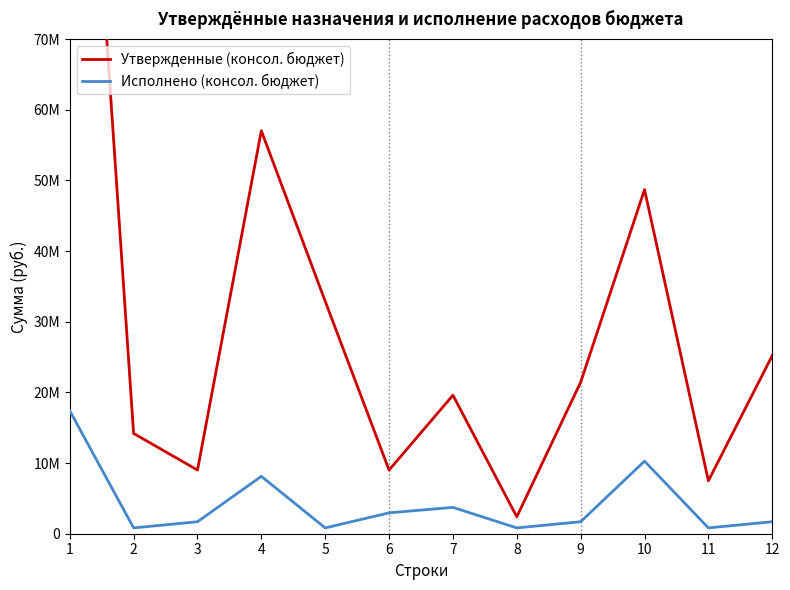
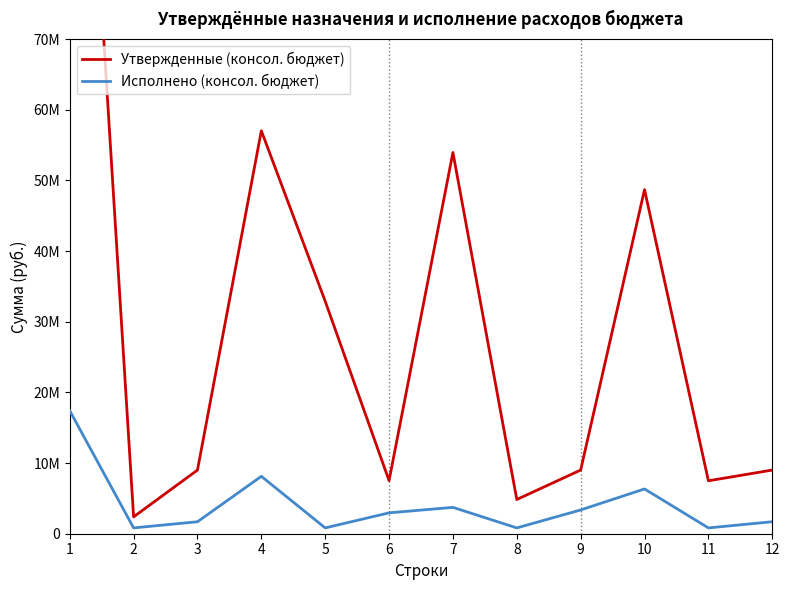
  {
    "Утвержденные (консол. бюджет)": {
-     "2": 14000000,
+     "2": 2000000,
      "3": 9000000,
      "4": 57000000,
      "5": 33000000,
-     "6": 9000000,
-     "7": 20000000,
-     "8": 2000000,
-     "9": 21000000,
+     "6": 8000000,
+     "7": 54000000,
+     "8": 5000000,
+     "9": 9000000,
      "10": 49000000,
      "11": 7000000,
-     "12": 25000000
+     "12": 9000000
    },
    "Исполнено (консол. бюджет)": {
      "1": 17000000,
      "2": 1000000,
      "3": 2000000,
      "4": 8000000,
      "5": 1000000,
      "6": 3000000,
      "7": 4000000,
      "8": 1000000,
-     "9": 2000000,
-     "10": 10000000,
+     "9": 3000000,
+     "10": 6000000,
      "11": 1000000,
      "12": 2000000
    }
  }
